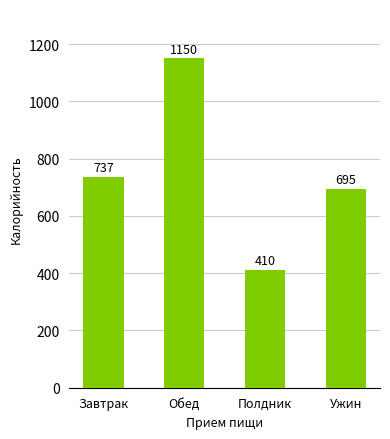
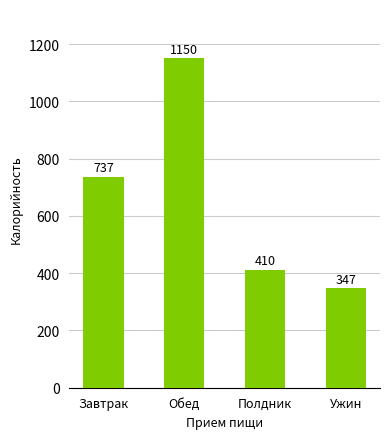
  {
    "Завтрак": 737,
    "Обед": 1150,
    "Полдник": 410,
-   "Ужин": 695
+   "Ужин": 347
  }
